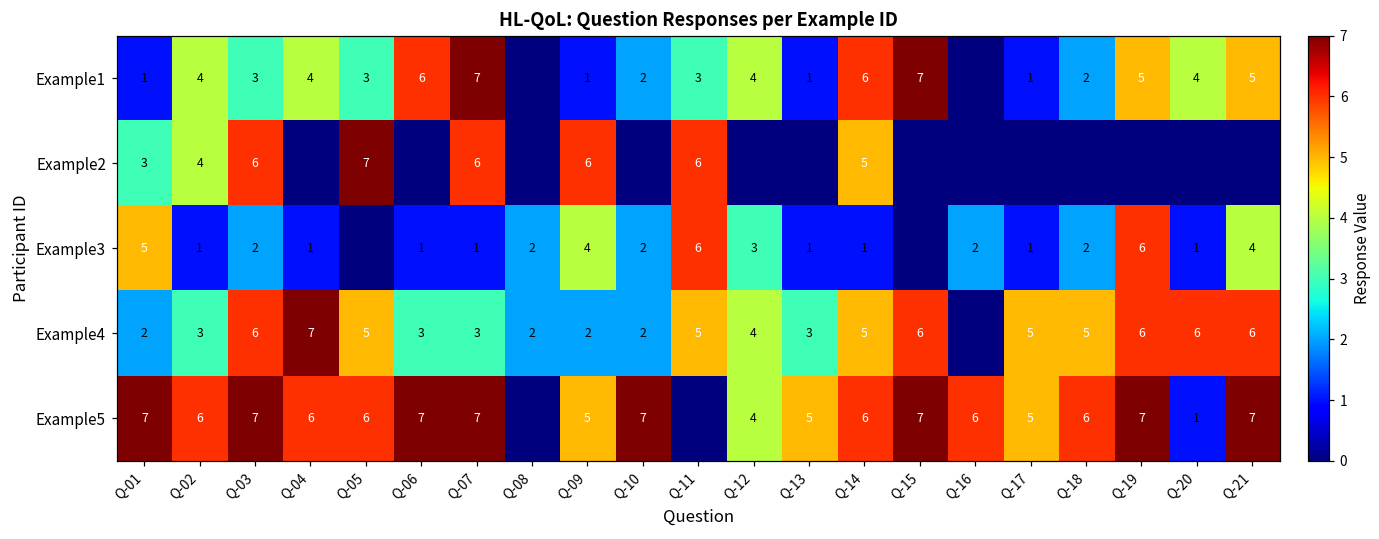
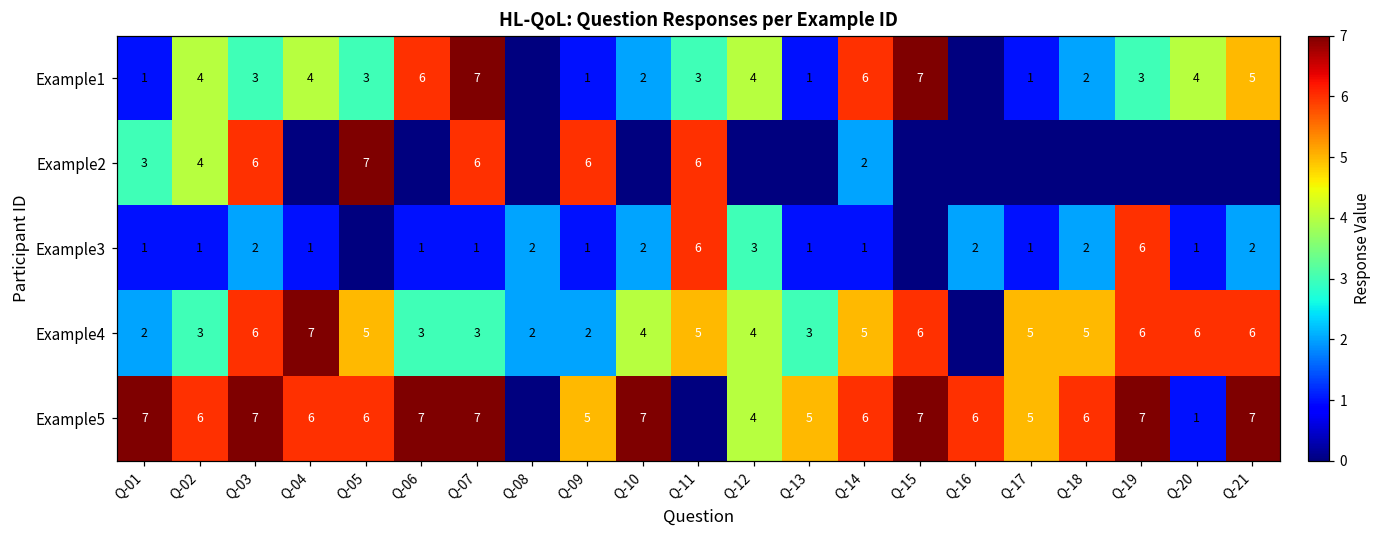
  {
    "Example1": {
      "Q-01": 1,
      "Q-02": 4,
      "Q-03": 3,
      "Q-04": 4,
      "Q-05": 3,
      "Q-06": 6,
      "Q-07": 7,
      "Q-09": 1,
      "Q-10": 2,
      "Q-11": 3,
      "Q-12": 4,
      "Q-13": 1,
      "Q-14": 6,
      "Q-15": 7,
      "Q-17": 1,
      "Q-18": 2,
-     "Q-19": 5,
+     "Q-19": 3,
      "Q-20": 4,
      "Q-21": 5
    },
    "Example2": {
      "Q-01": 3,
      "Q-02": 4,
      "Q-03": 6,
      "Q-05": 7,
      "Q-07": 6,
      "Q-09": 6,
      "Q-11": 6,
-     "Q-14": 5
+     "Q-14": 2
    },
    "Example3": {
-     "Q-01": 5,
+     "Q-01": 1,
      "Q-02": 1,
      "Q-03": 2,
      "Q-04": 1,
      "Q-06": 1,
      "Q-07": 1,
      "Q-08": 2,
-     "Q-09": 4,
+     "Q-09": 1,
      "Q-10": 2,
      "Q-11": 6,
      "Q-12": 3,
      "Q-13": 1,
      "Q-14": 1,
      "Q-16": 2,
      "Q-17": 1,
      "Q-18": 2,
      "Q-19": 6,
      "Q-20": 1,
-     "Q-21": 4
+     "Q-21": 2
    },
    "Example4": {
      "Q-01": 2,
      "Q-02": 3,
      "Q-03": 6,
      "Q-04": 7,
      "Q-05": 5,
      "Q-06": 3,
      "Q-07": 3,
      "Q-08": 2,
      "Q-09": 2,
-     "Q-10": 2,
+     "Q-10": 4,
      "Q-11": 5,
      "Q-12": 4,
      "Q-13": 3,
      "Q-14": 5,
      "Q-15": 6,
      "Q-17": 5,
      "Q-18": 5,
      "Q-19": 6,
      "Q-20": 6,
      "Q-21": 6
    },
    "Example5": {
      "Q-01": 7,
      "Q-02": 6,
      "Q-03": 7,
      "Q-04": 6,
      "Q-05": 6,
      "Q-06": 7,
      "Q-07": 7,
      "Q-09": 5,
      "Q-10": 7,
      "Q-12": 4,
      "Q-13": 5,
      "Q-14": 6,
      "Q-15": 7,
      "Q-16": 6,
      "Q-17": 5,
      "Q-18": 6,
      "Q-19": 7,
      "Q-20": 1,
      "Q-21": 7
    }
  }
